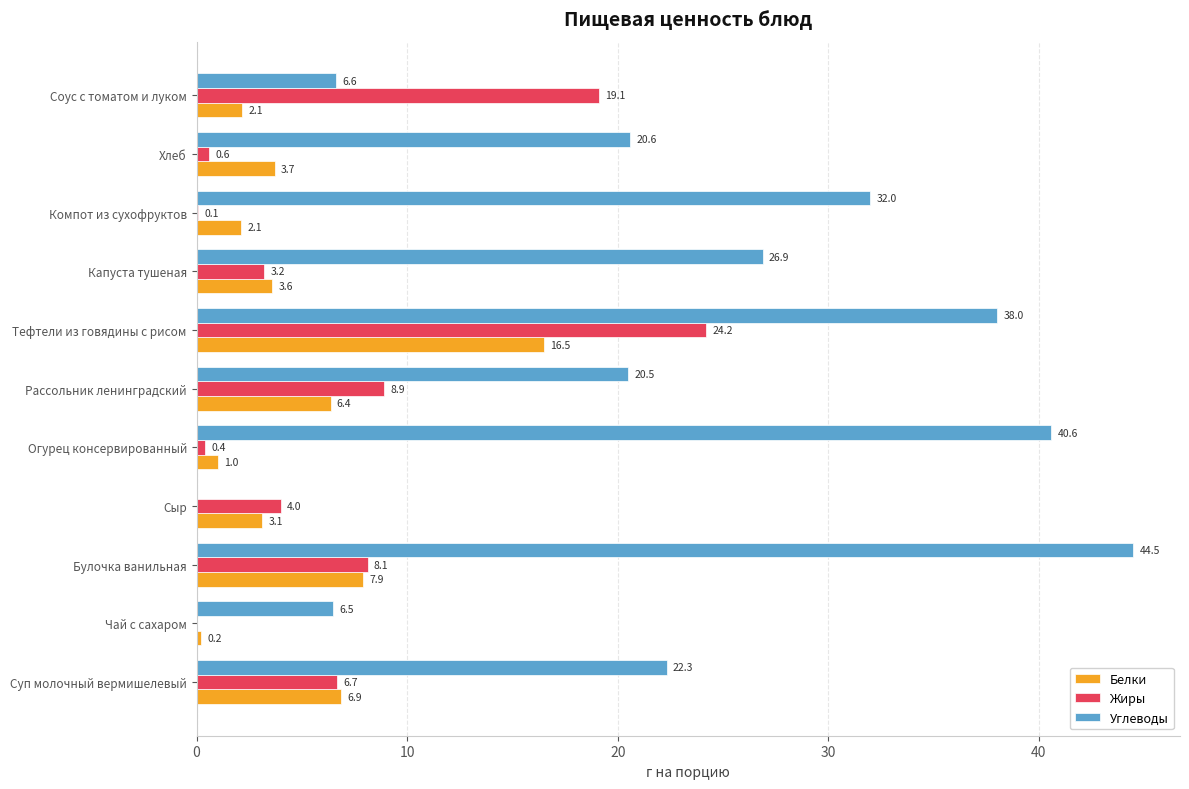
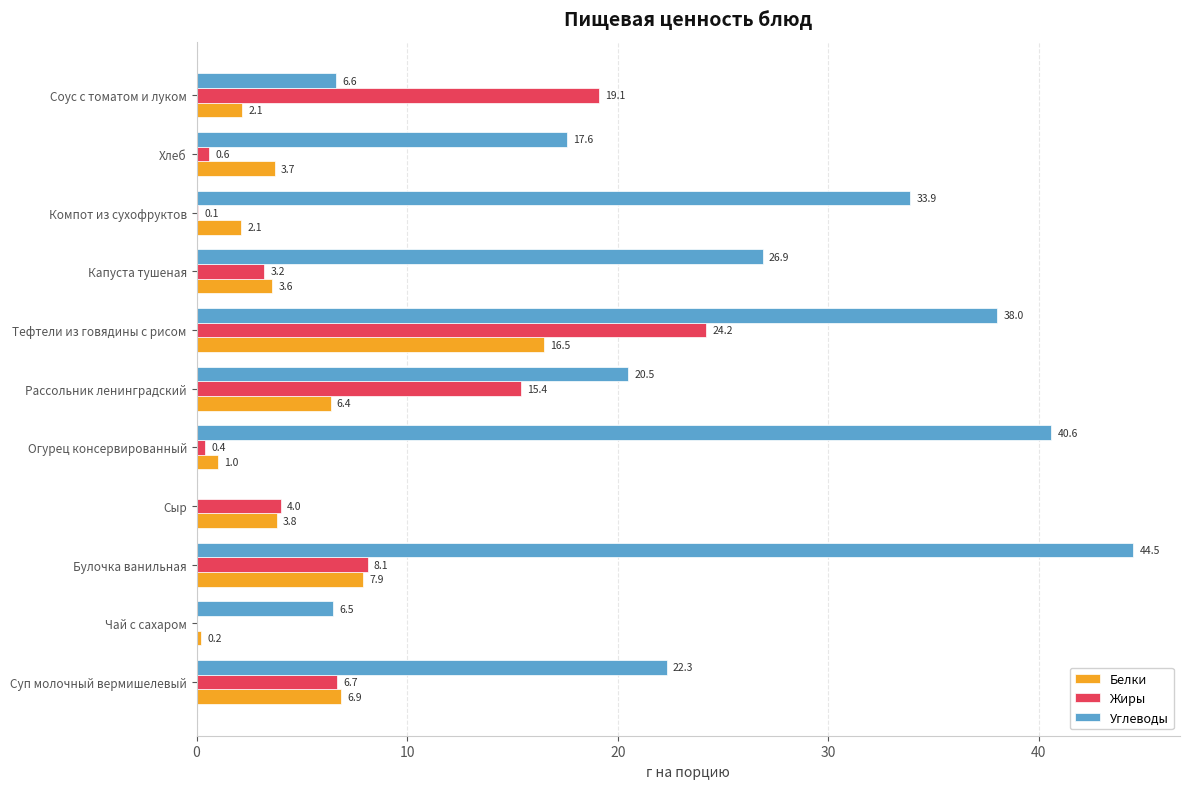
  {
    "Белки": {
      "Соус с томатом и луком": 2.1,
      "Хлеб": 3.7,
      "Компот из сухофруктов": 2.1,
      "Капуста тушеная": 3.6,
      "Тефтели из говядины с рисом": 16.5,
      "Рассольник ленинградский": 6.4,
      "Огурец консервированный": 1.0,
-     "Сыр": 3.1,
+     "Сыр": 3.8,
      "Булочка ванильная": 7.9,
      "Чай с сахаром": 0.2,
      "Суп молочный вермишелевый": 6.9
    },
    "Жиры": {
      "Соус с томатом и луком": 19.1,
      "Хлеб": 0.6,
      "Компот из сухофруктов": 0.1,
      "Капуста тушеная": 3.2,
      "Тефтели из говядины с рисом": 24.2,
-     "Рассольник ленинградский": 8.9,
+     "Рассольник ленинградский": 15.4,
      "Огурец консервированный": 0.4,
      "Сыр": 4.0,
      "Булочка ванильная": 8.1,
      "Суп молочный вермишелевый": 6.7
    },
    "Углеводы": {
      "Соус с томатом и луком": 6.6,
-     "Хлеб": 20.6,
-     "Компот из сухофруктов": 32.0,
+     "Хлеб": 17.6,
+     "Компот из сухофруктов": 33.9,
      "Капуста тушеная": 26.9,
      "Тефтели из говядины с рисом": 38.0,
      "Рассольник ленинградский": 20.5,
      "Огурец консервированный": 40.6,
      "Булочка ванильная": 44.5,
      "Чай с сахаром": 6.5,
      "Суп молочный вермишелевый": 22.3
    }
  }
